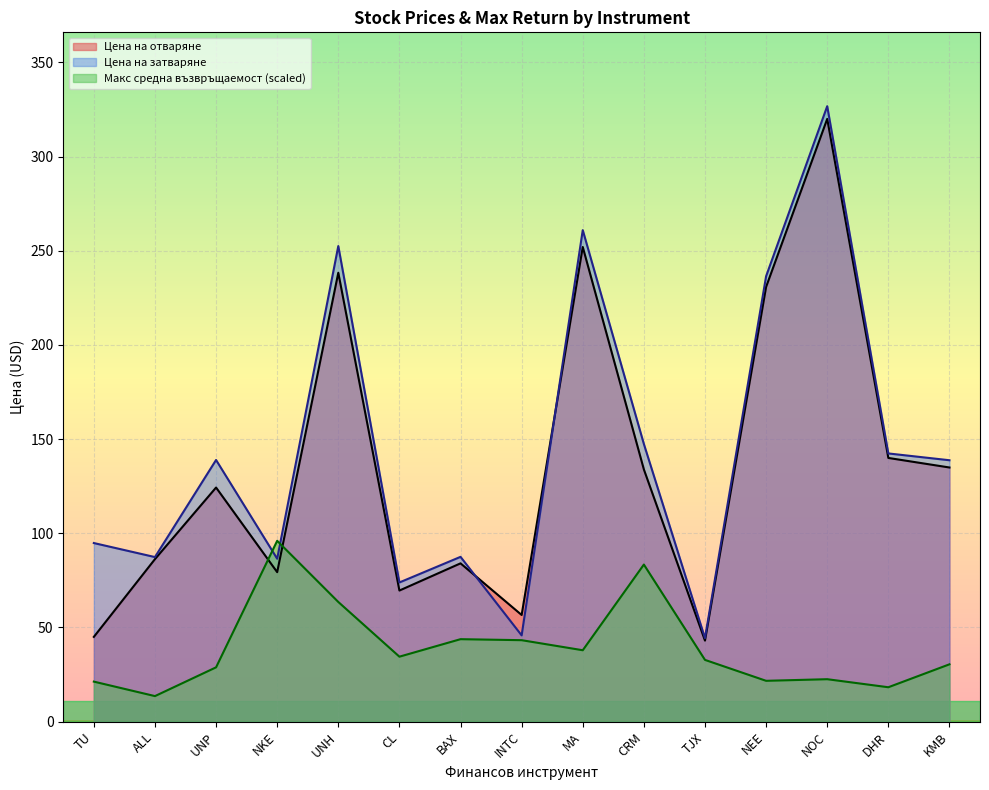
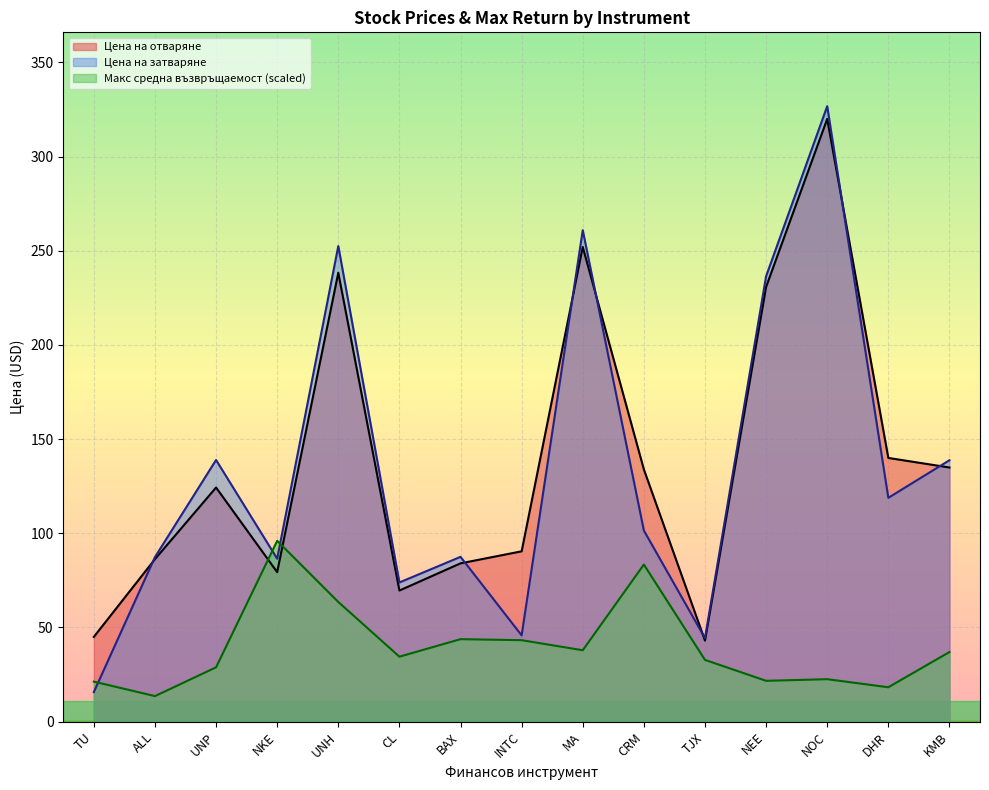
  {
    "Цена на отваряне": {
      "TU": 45,
      "UNP": 124,
      "NKE": 79,
      "UNH": 238,
      "CL": 70,
      "BAX": 84,
-     "INTC": 57,
+     "INTC": 90,
      "MA": 252,
      "CRM": 134,
      "NEE": 231,
      "NOC": 320,
      "DHR": 140,
      "KMB": 135
    },
    "Цена на затваряне": {
-     "TU": 95,
+     "TU": 16,
      "UNP": 139,
      "NKE": 86,
      "UNH": 253,
      "CL": 74,
      "BAX": 87,
      "INTC": 46,
      "MA": 261,
-     "CRM": 147,
+     "CRM": 101,
      "NEE": 236,
      "NOC": 327,
-     "DHR": 142,
+     "DHR": 119,
      "KMB": 139
    },
    "Макс средна възвръщаемост (scaled)": {
      "TU": 21,
      "ALL": 14,
      "UNP": 29,
      "NKE": 96,
      "UNH": 64,
      "CL": 34,
      "BAX": 44,
      "INTC": 43,
      "MA": 38,
      "CRM": 83,
      "TJX": 33,
      "NEE": 22,
      "NOC": 23,
      "DHR": 18,
-     "KMB": 30
+     "KMB": 37
    }
  }
